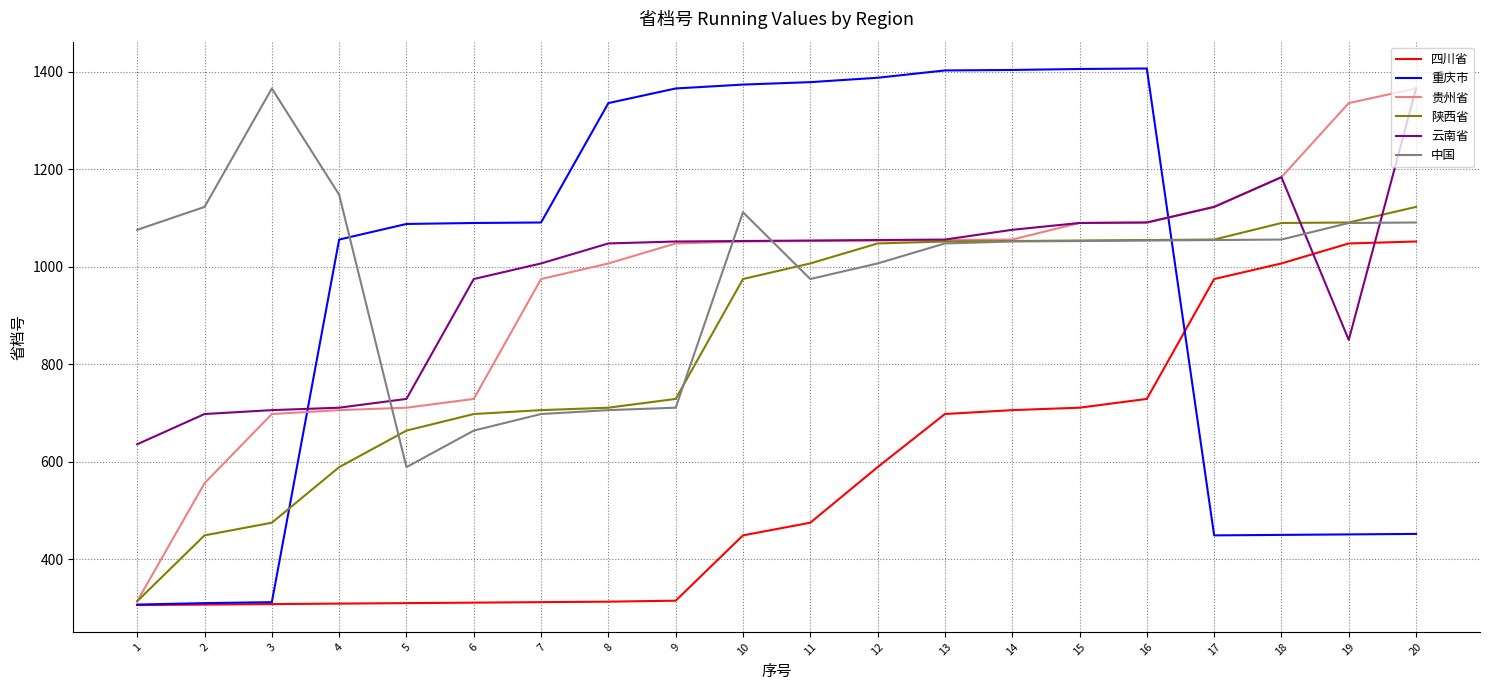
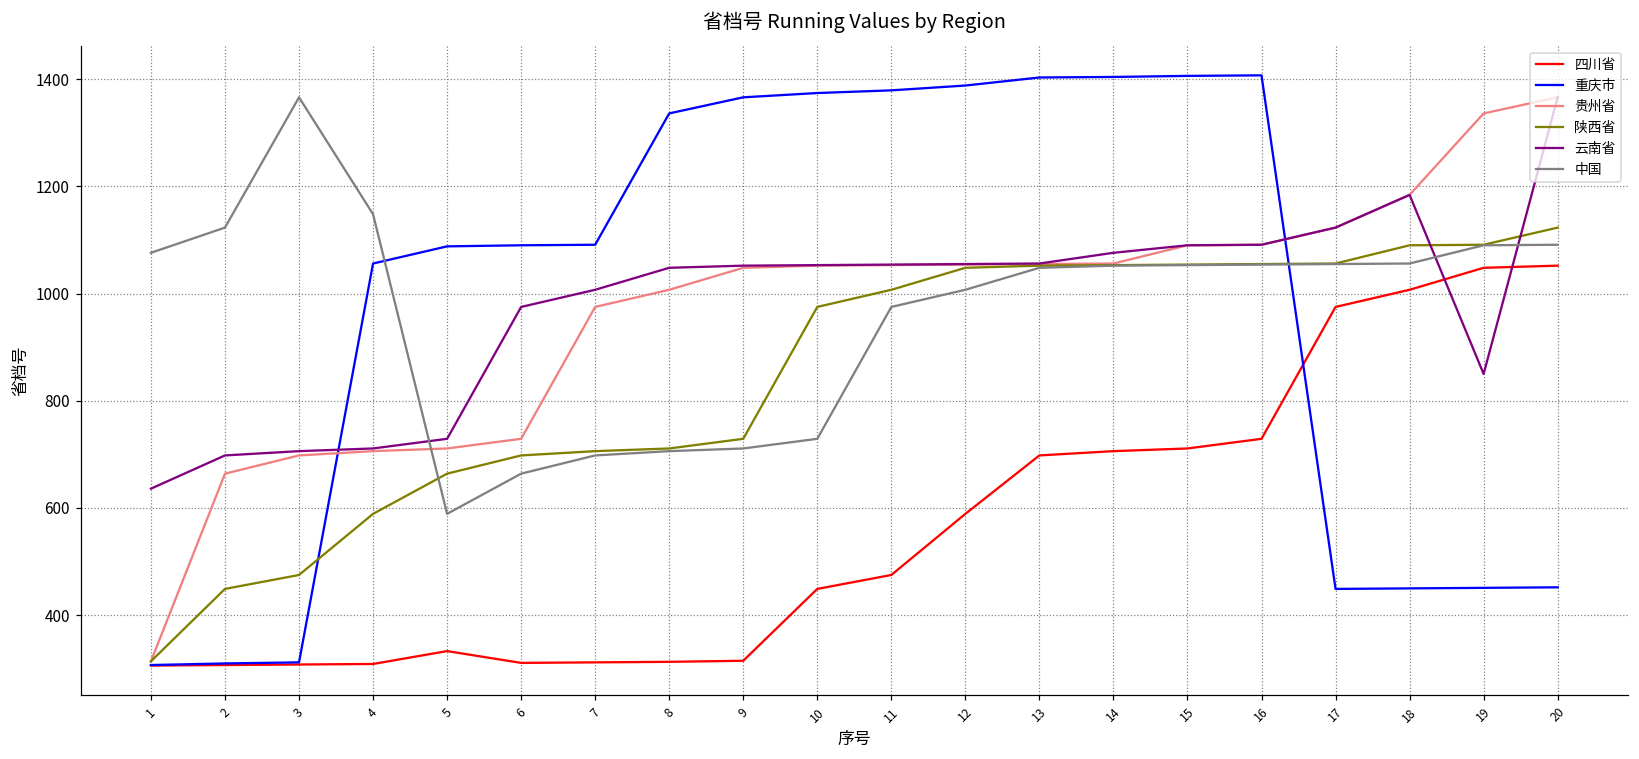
  {
    "四川省": {
      "4": 310,
-     "5": 310,
+     "5": 330,
      "6": 310,
      "7": 310,
      "8": 310,
      "9": 320,
      "10": 450,
      "11": 480,
      "12": 590,
      "13": 700,
      "14": 710,
      "15": 710,
      "16": 730,
      "17": 980,
      "18": 1010,
      "19": 1050,
      "20": 1050
    },
    "重庆市": {
      "4": 1060,
      "5": 1090,
      "6": 1090,
      "7": 1090,
      "8": 1340,
      "9": 1370,
      "10": 1370,
      "11": 1380,
      "12": 1390,
      "13": 1400,
      "14": 1400,
      "15": 1410,
      "16": 1410,
      "17": 450,
      "18": 450,
      "19": 450,
      "20": 450
    },
    "贵州省": {
-     "2": 560,
+     "2": 660,
      "3": 700,
      "5": 710,
      "6": 730,
      "7": 980,
      "8": 1010,
      "19": 1340
    },
    "陕西省": {
      "2": 450,
      "3": 480,
      "4": 590,
      "5": 660,
      "6": 700,
      "7": 710,
      "9": 730,
      "10": 980,
      "11": 1010,
      "12": 1050,
      "18": 1090,
      "20": 1120
    },
    "云南省": {
      "1": 640,
      "2": 700,
      "3": 710,
      "5": 730,
      "6": 980,
      "7": 1010,
      "8": 1050,
      "14": 1080,
      "19": 850
    },
    "中国": {
      "1": 1080,
      "2": 1120,
      "3": 1370,
      "4": 1150,
      "5": 590,
      "6": 660,
      "7": 700,
      "9": 710,
-     "10": 1110,
+     "10": 730,
      "11": 980,
      "12": 1010,
      "18": 1060,
      "20": 1090
    }
  }
